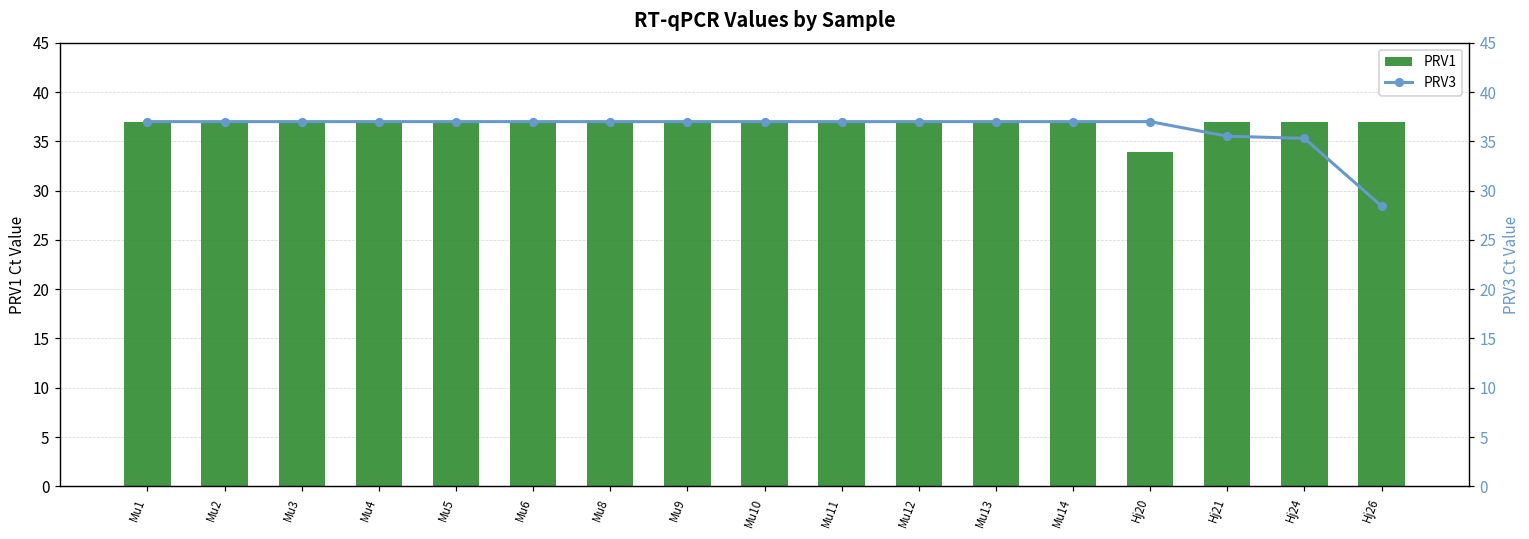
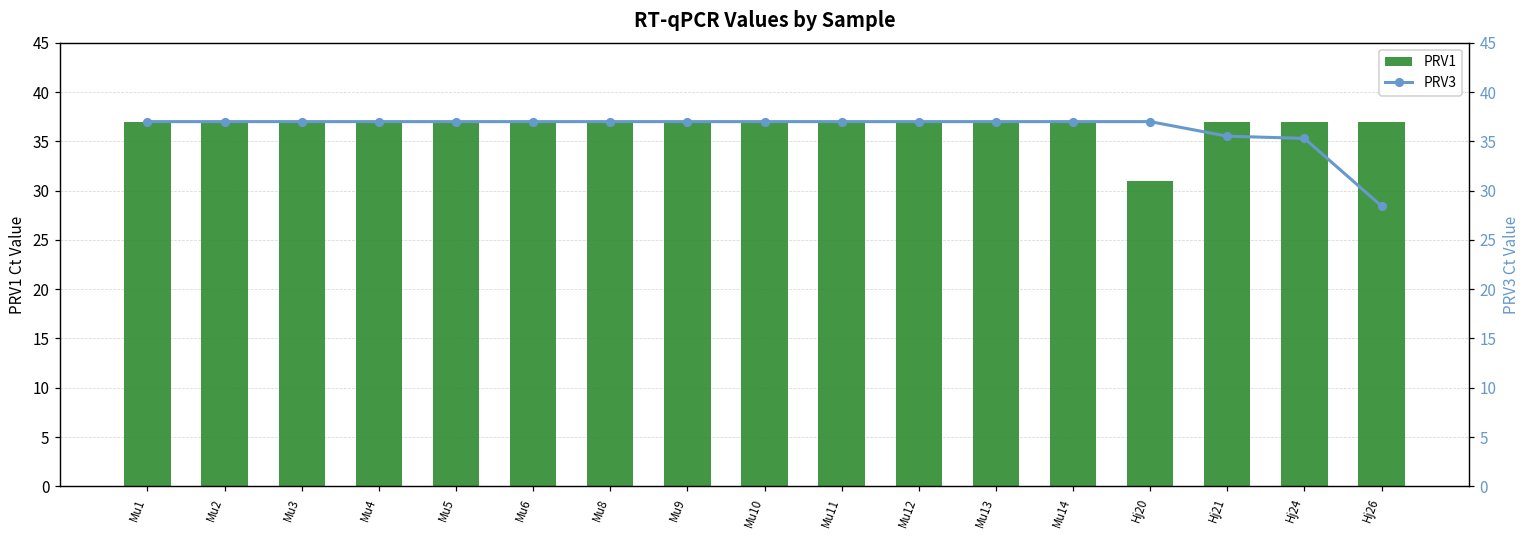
  {
    "PRV1": {
      "Mu1": 37,
      "Mu2": 37,
      "Mu3": 37,
      "Mu4": 37,
      "Mu5": 37,
      "Mu6": 37,
      "Mu8": 37,
      "Mu9": 37,
      "Mu10": 37,
      "Mu11": 37,
      "Mu12": 37,
      "Mu13": 37,
      "Mu14": 37,
-     "Hj20": 34,
+     "Hj20": 31,
      "Hj21": 37,
      "Hj24": 37,
      "Hj26": 37
    },
    "PRV3": {
      "Mu1": 37,
      "Mu2": 37,
      "Mu3": 37,
      "Mu4": 37,
      "Mu5": 37,
      "Mu6": 37,
      "Mu8": 37,
      "Mu9": 37,
      "Mu10": 37,
      "Mu11": 37,
      "Mu12": 37,
      "Mu13": 37,
      "Mu14": 37,
      "Hj20": 37,
      "Hj21": 36,
      "Hj24": 35,
      "Hj26": 28
    }
  }
